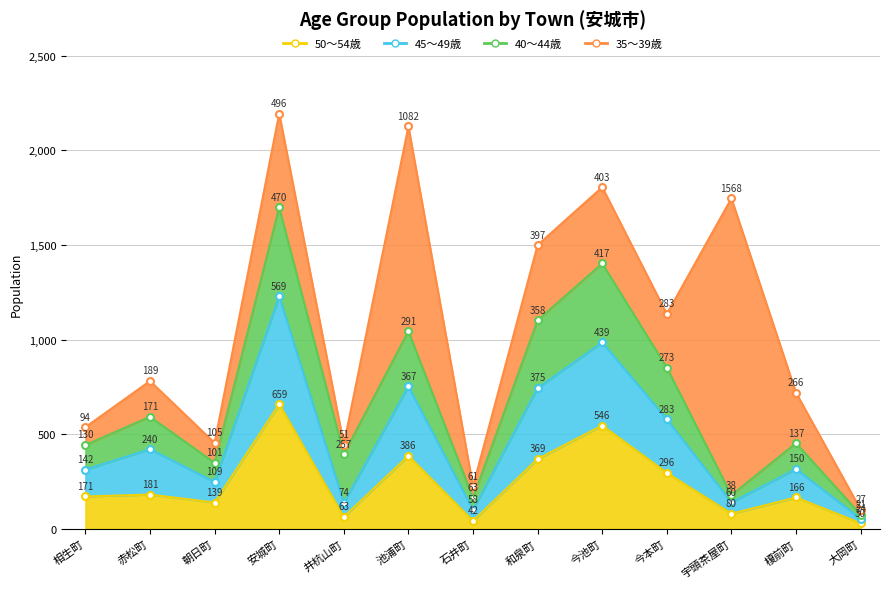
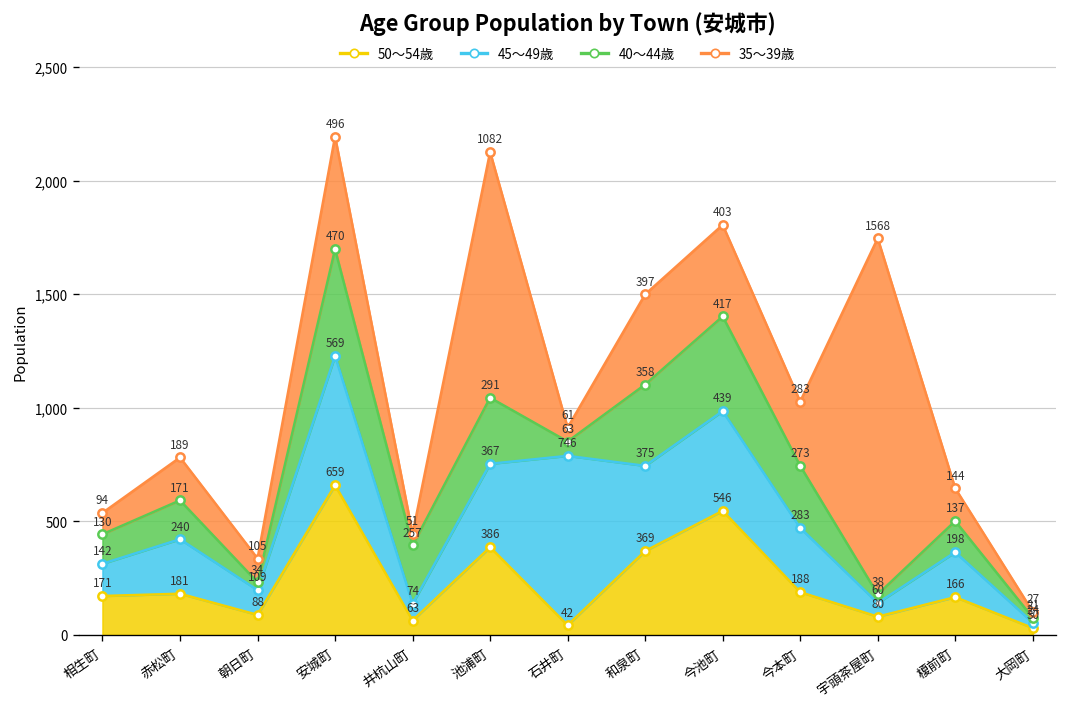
  {
    "50～54歳": {
      "相生町": 171,
      "赤松町": 181,
-     "朝日町": 139,
+     "朝日町": 88,
      "安城町": 659,
      "池浦町": 386,
      "石井町": 42,
      "和泉町": 369,
      "今池町": 546,
-     "今本町": 296,
+     "今本町": 188,
      "榎前町": 166
    },
    "45～49歳": {
      "相生町": 142,
      "赤松町": 240,
      "安城町": 569,
      "井杭山町": 74,
      "池浦町": 367,
-     "石井町": 58,
+     "石井町": 746,
      "和泉町": 375,
      "今池町": 439,
      "今本町": 283,
-     "榎前町": 150
+     "榎前町": 198
    },
    "40～44歳": {
      "相生町": 130,
      "赤松町": 171,
-     "朝日町": 101,
+     "朝日町": 34,
      "安城町": 470,
      "池浦町": 291,
      "和泉町": 358,
      "今池町": 417,
      "今本町": 273,
      "榎前町": 137
    },
    "35～39歳": {
      "相生町": 94,
      "赤松町": 189,
      "朝日町": 105,
      "安城町": 496,
      "井杭山町": 51,
      "池浦町": 1082,
      "石井町": 61,
      "和泉町": 397,
      "今池町": 403,
      "今本町": 283,
      "宇頭茶屋町": 1568,
-     "榎前町": 266
+     "榎前町": 144
    }
  }
